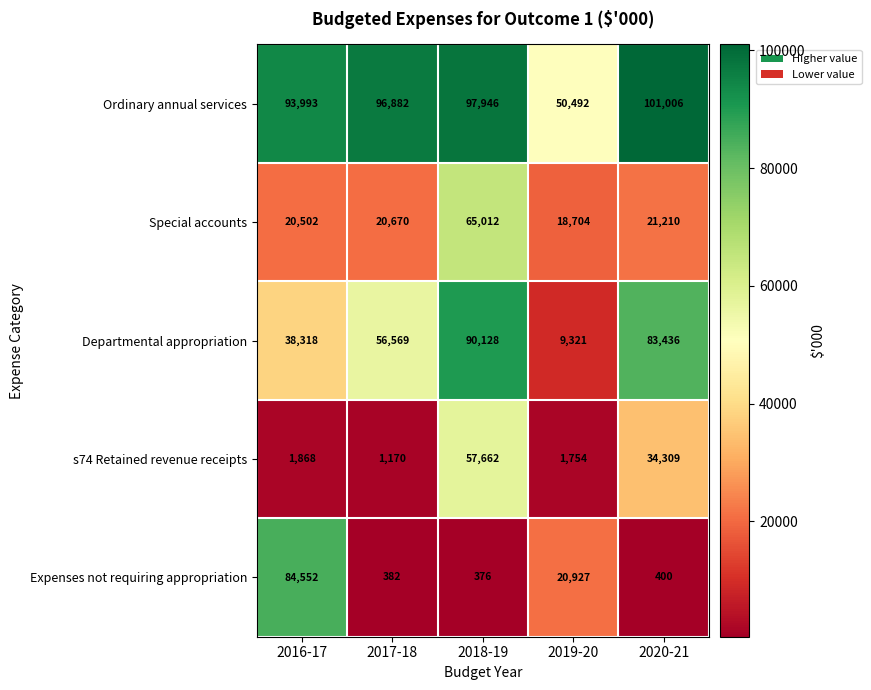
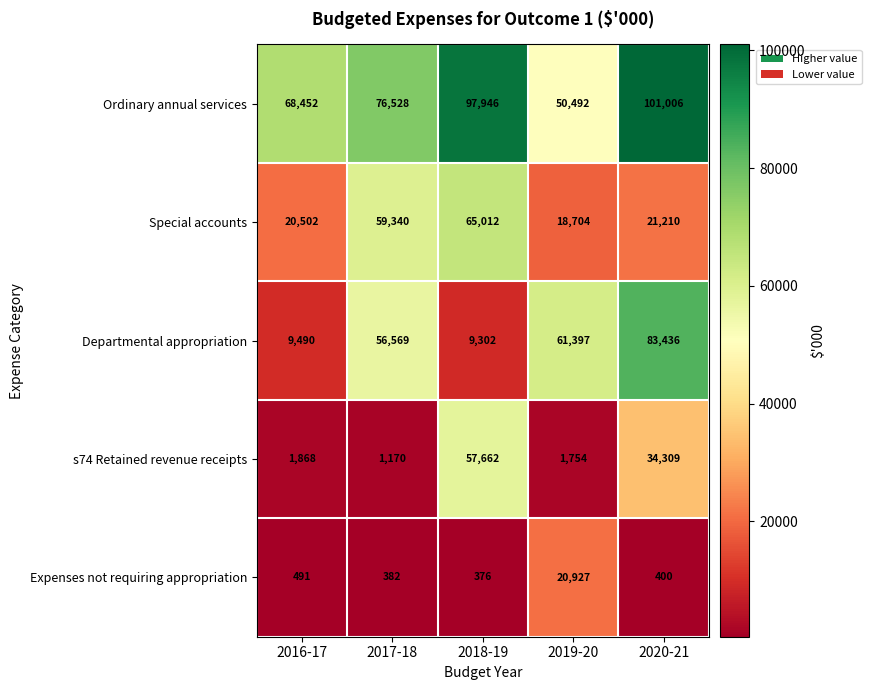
  {
    "Ordinary annual services": {
-     "2016-17": "93,993",
-     "2017-18": "96,882",
+     "2016-17": "68,452",
+     "2017-18": "76,528",
      "2018-19": "97,946",
      "2019-20": "50,492",
      "2020-21": "101,006"
    },
    "Special accounts": {
      "2016-17": "20,502",
-     "2017-18": "20,670",
+     "2017-18": "59,340",
      "2018-19": "65,012",
      "2019-20": "18,704",
      "2020-21": "21,210"
    },
    "Departmental appropriation": {
-     "2016-17": "38,318",
+     "2016-17": "9,490",
      "2017-18": "56,569",
-     "2018-19": "90,128",
-     "2019-20": "9,321",
+     "2018-19": "9,302",
+     "2019-20": "61,397",
      "2020-21": "83,436"
    },
    "s74 Retained revenue receipts": {
      "2016-17": "1,868",
      "2017-18": "1,170",
      "2018-19": "57,662",
      "2019-20": "1,754",
      "2020-21": "34,309"
    },
    "Expenses not requiring appropriation": {
-     "2016-17": "84,552",
+     "2016-17": "491",
      "2017-18": "382",
      "2018-19": "376",
      "2019-20": "20,927",
      "2020-21": "400"
    }
  }
